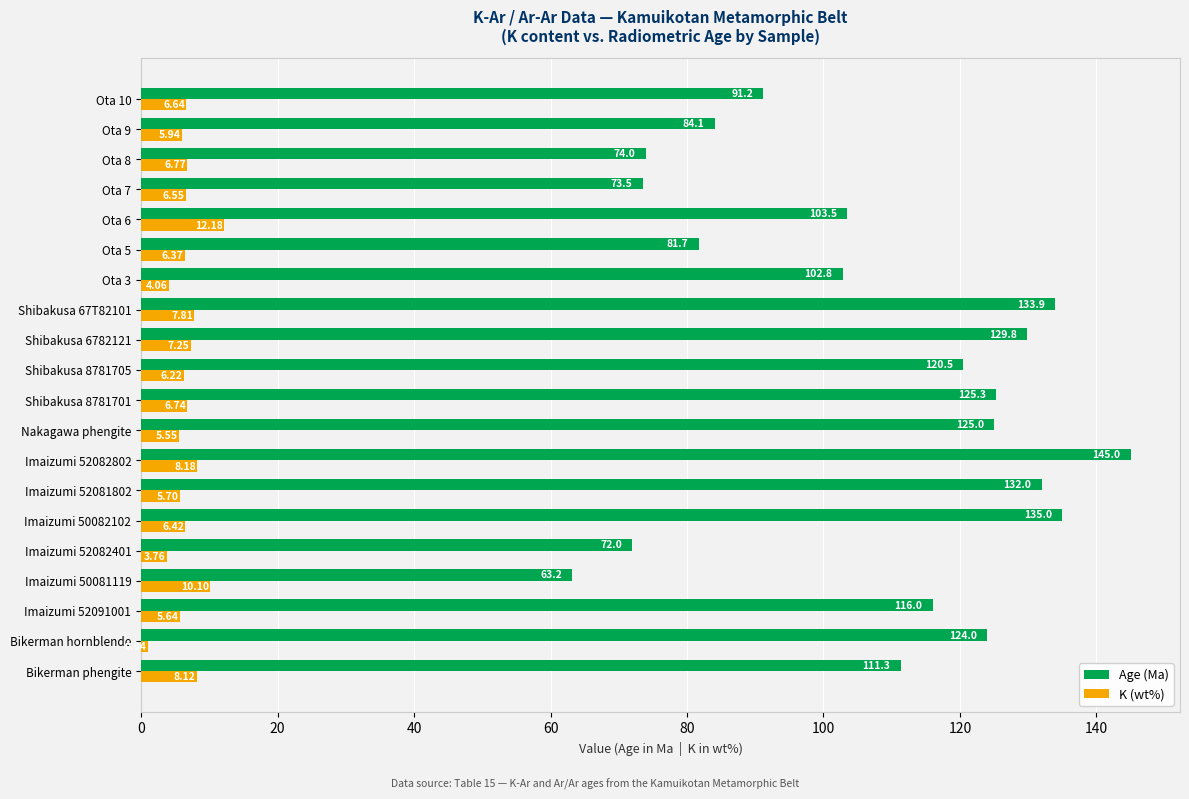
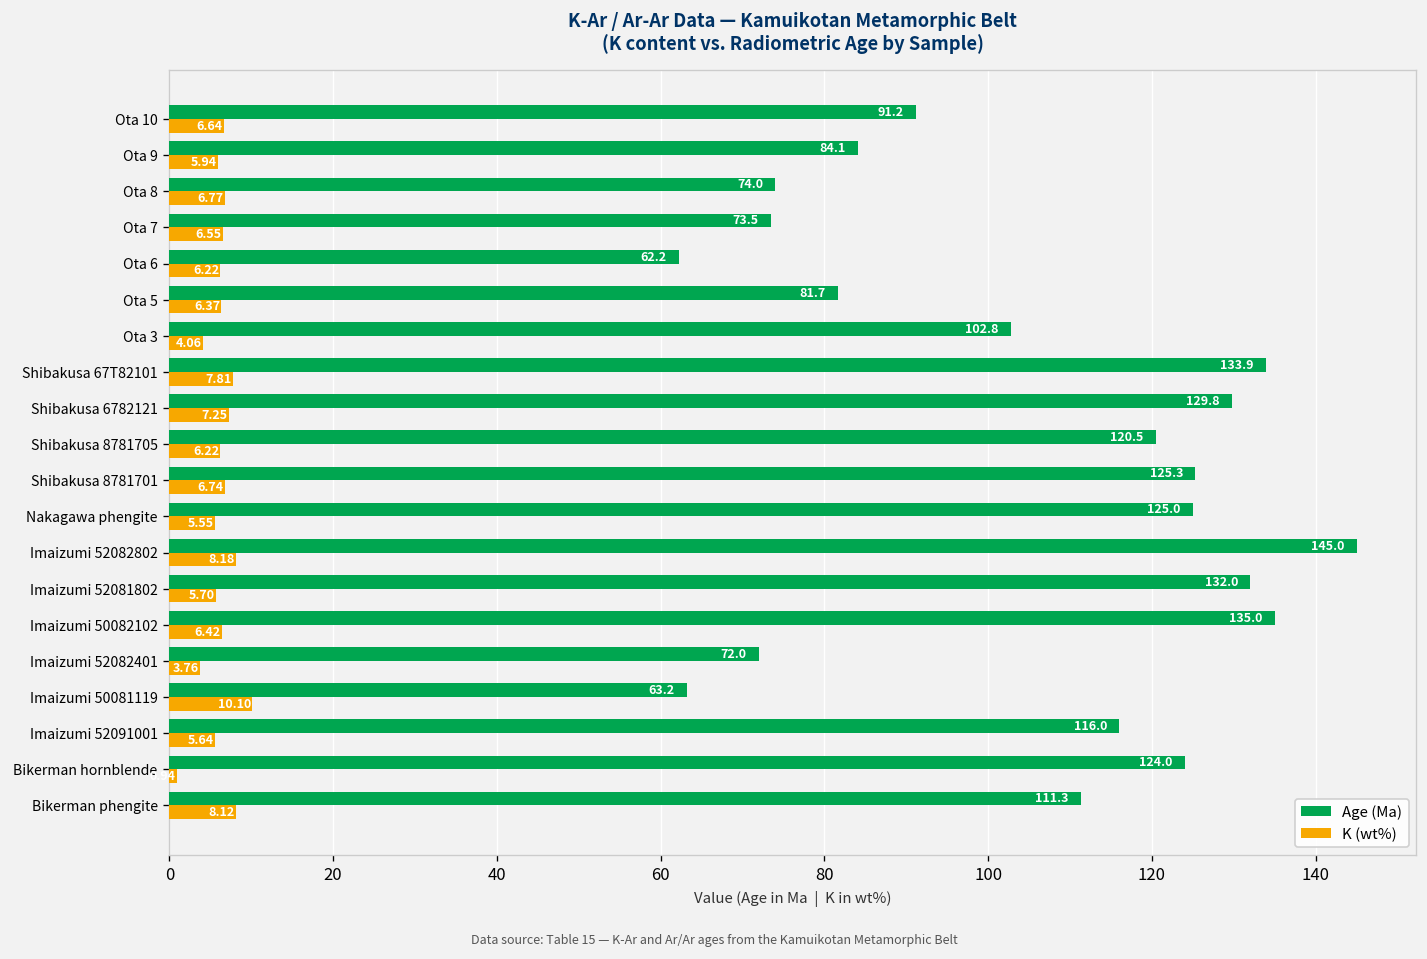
  {
    "Age (Ma)": {
      "Ota 10": 91.2,
      "Ota 9": 84.1,
      "Ota 8": 74.0,
      "Ota 7": 73.5,
-     "Ota 6": 103.5,
+     "Ota 6": 62.2,
      "Ota 5": 81.7,
      "Ota 3": 102.8,
      "Shibakusa 67T82101": 133.9,
      "Shibakusa 6782121": 129.8,
      "Shibakusa 8781705": 120.5,
      "Shibakusa 8781701": 125.3,
      "Nakagawa phengite": 125.0,
      "Imaizumi 52082802": 145.0,
      "Imaizumi 52081802": 132.0,
      "Imaizumi 50082102": 135.0,
      "Imaizumi 52082401": 72.0,
      "Imaizumi 50081119": 63.2,
      "Imaizumi 52091001": 116.0,
      "Bikerman hornblende": 124.0,
      "Bikerman phengite": 111.3
    },
    "K (wt%)": {
      "Ota 10": 6.64,
      "Ota 9": 5.94,
      "Ota 8": 6.77,
      "Ota 7": 6.55,
-     "Ota 6": 12.18,
+     "Ota 6": 6.22,
      "Ota 5": 6.37,
      "Ota 3": 4.06,
      "Shibakusa 67T82101": 7.81,
      "Shibakusa 6782121": 7.25,
      "Shibakusa 8781705": 6.22,
      "Shibakusa 8781701": 6.74,
      "Nakagawa phengite": 5.55,
      "Imaizumi 52082802": 8.18,
      "Imaizumi 52081802": 5.70,
      "Imaizumi 50082102": 6.42,
      "Imaizumi 52082401": 3.76,
      "Imaizumi 50081119": 10.10,
      "Imaizumi 52091001": 5.64,
      "Bikerman phengite": 8.12
    }
  }
